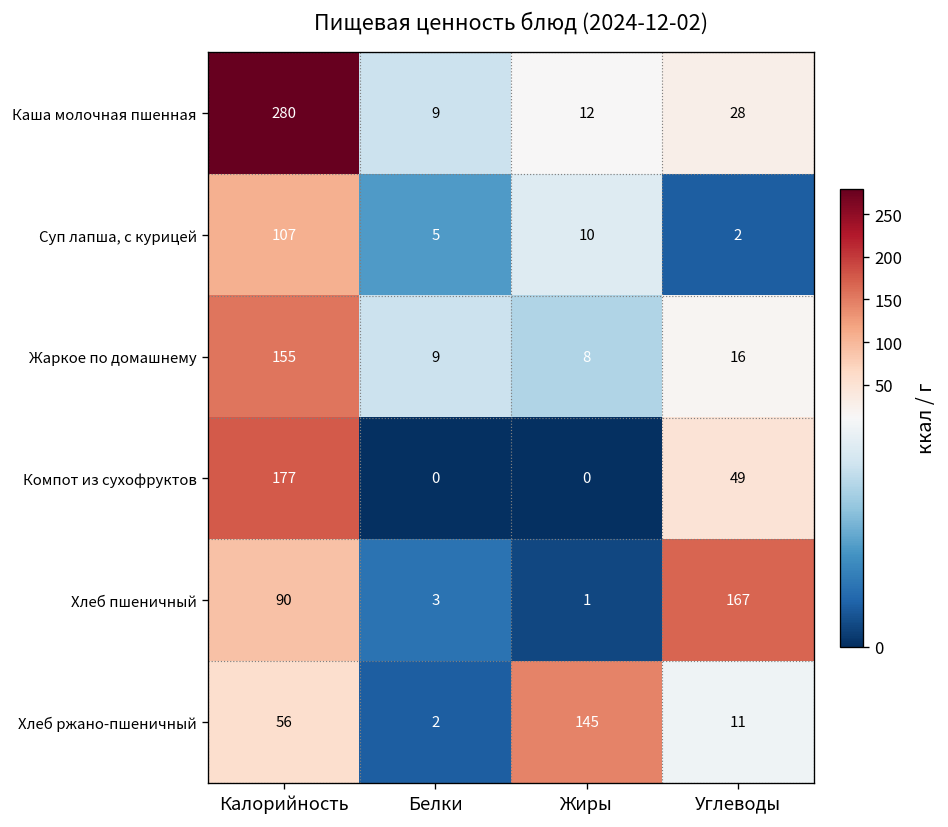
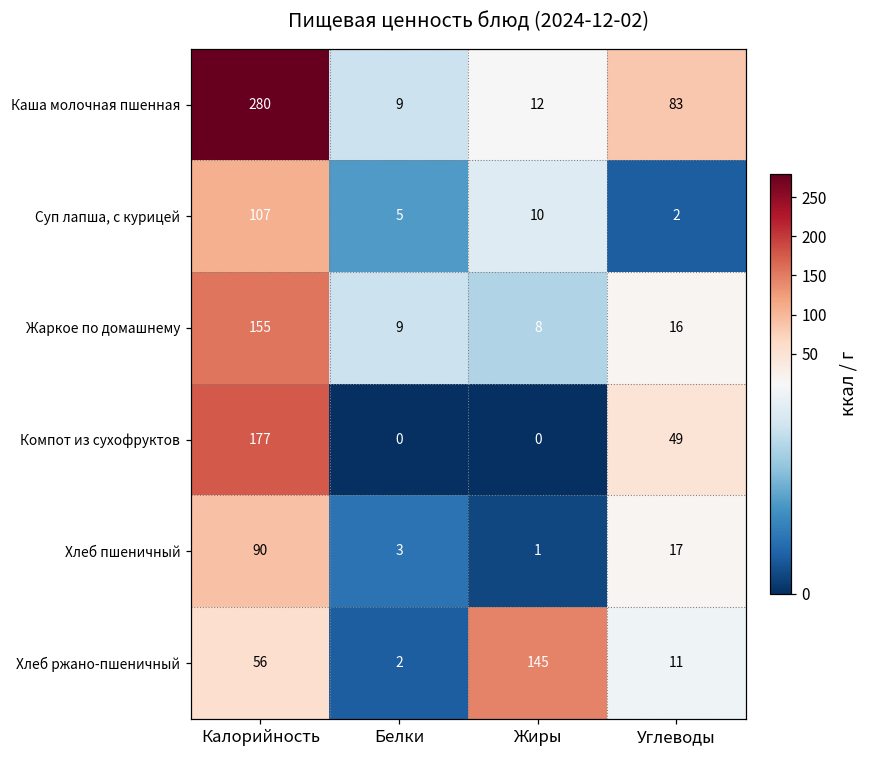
  {
    "Каша молочная пшенная": {
      "Калорийность": 280,
      "Белки": 9,
      "Жиры": 12,
-     "Углеводы": 28
+     "Углеводы": 83
    },
    "Суп лапша, с курицей": {
      "Калорийность": 107,
      "Белки": 5,
      "Жиры": 10,
      "Углеводы": 2
    },
    "Жаркое по домашнему": {
      "Калорийность": 155,
      "Белки": 9,
      "Жиры": 8,
      "Углеводы": 16
    },
    "Компот из сухофруктов": {
      "Калорийность": 177,
      "Белки": 0,
      "Жиры": 0,
      "Углеводы": 49
    },
    "Хлеб пшеничный": {
      "Калорийность": 90,
      "Белки": 3,
      "Жиры": 1,
-     "Углеводы": 167
+     "Углеводы": 17
    },
    "Хлеб ржано-пшеничный": {
      "Калорийность": 56,
      "Белки": 2,
      "Жиры": 145,
      "Углеводы": 11
    }
  }
